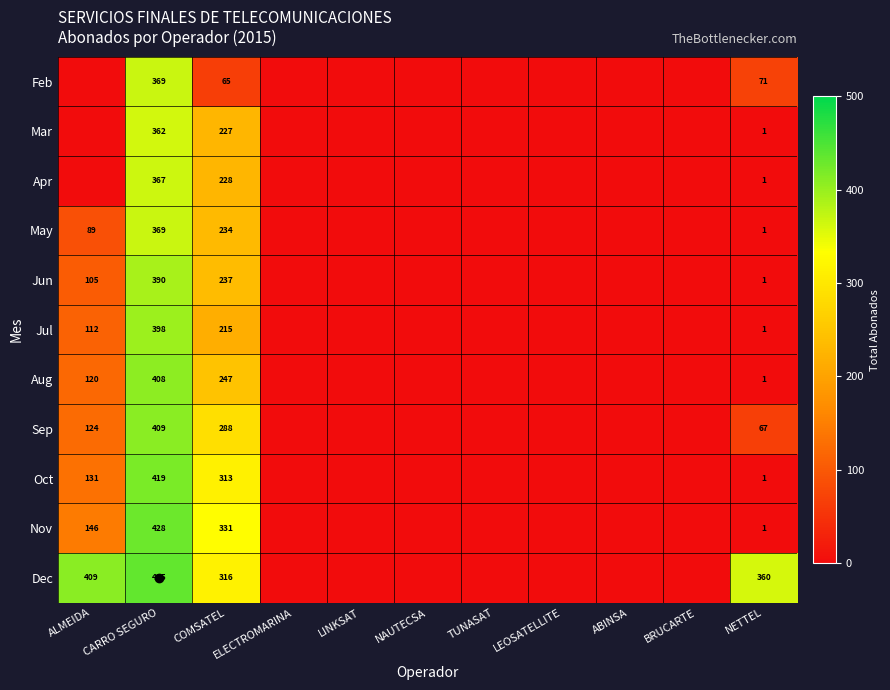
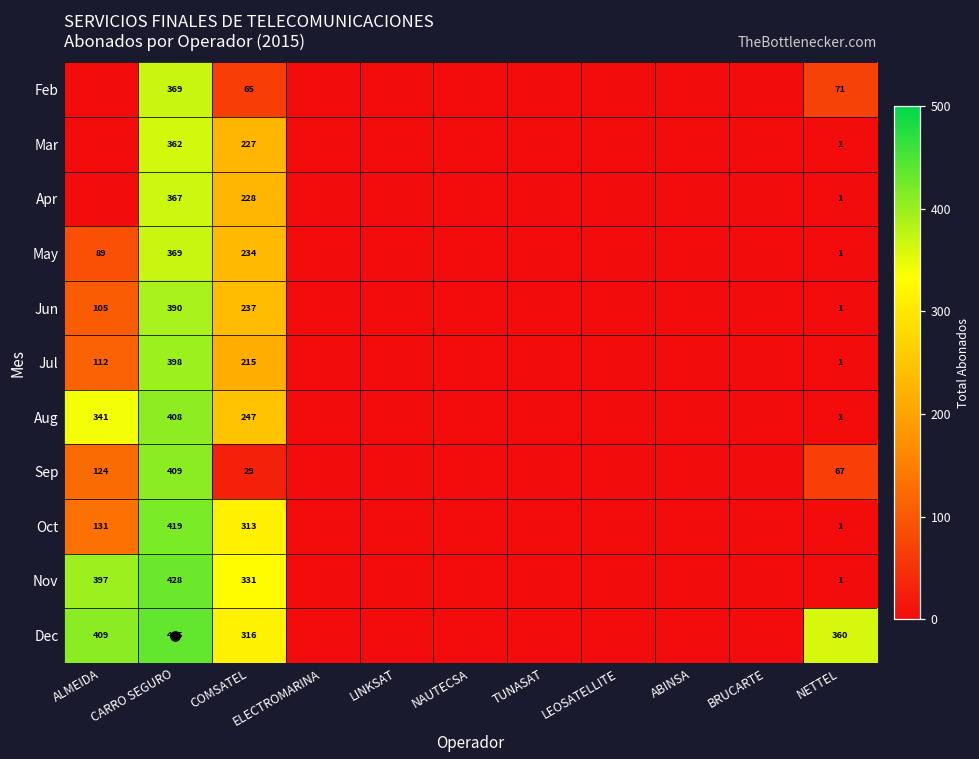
  {
    "Feb": {
      "CARRO SEGURO": 369,
      "COMSATEL": 65,
      "NETTEL": 71
    },
    "Mar": {
      "CARRO SEGURO": 362,
      "COMSATEL": 227,
      "NETTEL": 1
    },
    "Apr": {
      "CARRO SEGURO": 367,
      "COMSATEL": 228,
      "NETTEL": 1
    },
    "May": {
      "ALMEIDA": 89,
      "CARRO SEGURO": 369,
      "COMSATEL": 234,
      "NETTEL": 1
    },
    "Jun": {
      "ALMEIDA": 105,
      "CARRO SEGURO": 390,
      "COMSATEL": 237,
      "NETTEL": 1
    },
    "Jul": {
      "ALMEIDA": 112,
      "CARRO SEGURO": 398,
      "COMSATEL": 215,
      "NETTEL": 1
    },
    "Aug": {
-     "ALMEIDA": 120,
+     "ALMEIDA": 341,
      "CARRO SEGURO": 408,
      "COMSATEL": 247,
      "NETTEL": 1
    },
    "Sep": {
      "ALMEIDA": 124,
      "CARRO SEGURO": 409,
-     "COMSATEL": 288,
+     "COMSATEL": 29,
      "NETTEL": 67
    },
    "Oct": {
      "ALMEIDA": 131,
      "CARRO SEGURO": 419,
      "COMSATEL": 313,
      "NETTEL": 1
    },
    "Nov": {
-     "ALMEIDA": 146,
+     "ALMEIDA": 397,
      "CARRO SEGURO": 428,
      "COMSATEL": 331,
      "NETTEL": 1
    },
    "Dec": {
      "ALMEIDA": 409,
      "COMSATEL": 316,
      "NETTEL": 360
    }
  }
